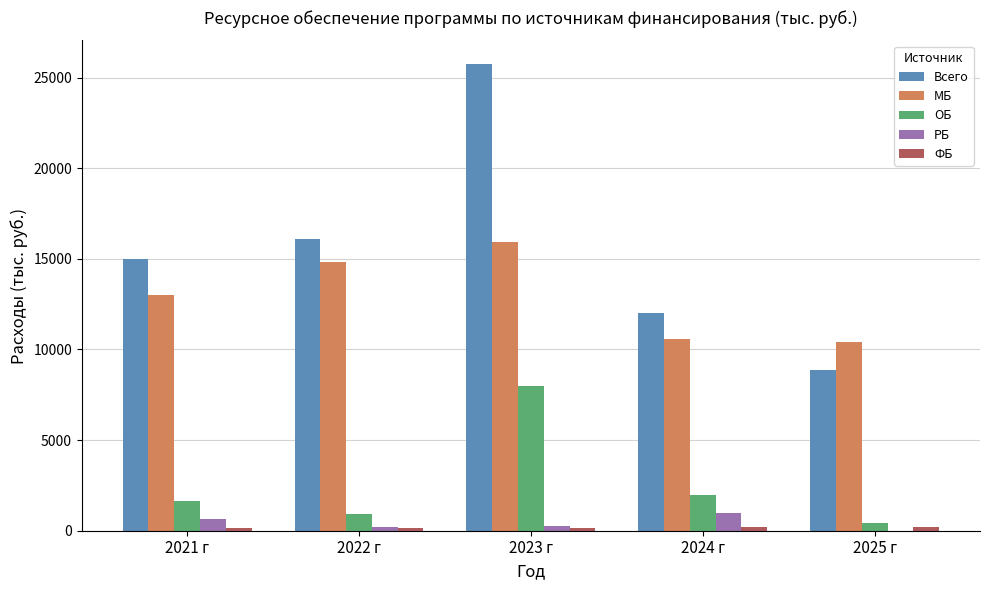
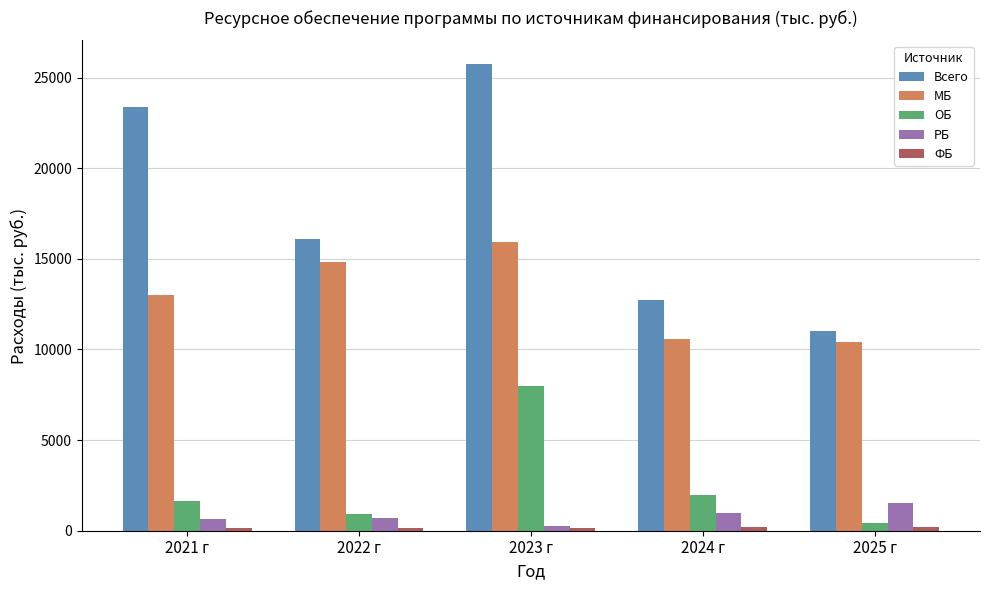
  {
    "Всего": {
-     "2021 г": 15000,
+     "2021 г": 23400,
      "2022 г": 16100,
      "2023 г": 25800,
-     "2024 г": 12000,
-     "2025 г": 8900
+     "2024 г": 12800,
+     "2025 г": 11000
    },
    "ОБ": {
      "2021 г": 1600,
      "2022 г": 900,
      "2023 г": 8000,
      "2024 г": 2000,
      "2025 г": 400
    },
    "РБ": {
      "2021 г": 700,
-     "2022 г": 200,
+     "2022 г": 700,
      "2023 г": 300,
      "2024 г": 1000,
-     "2025 г": 0
+     "2025 г": 1500
    }
  }
